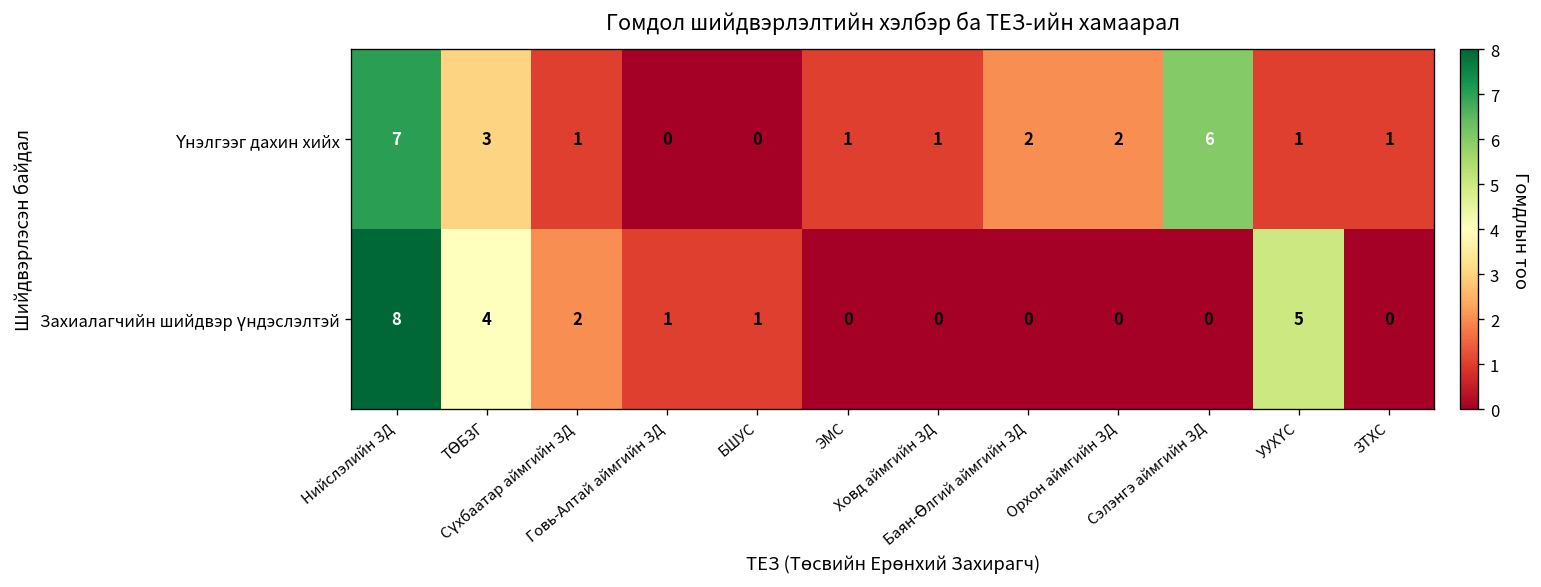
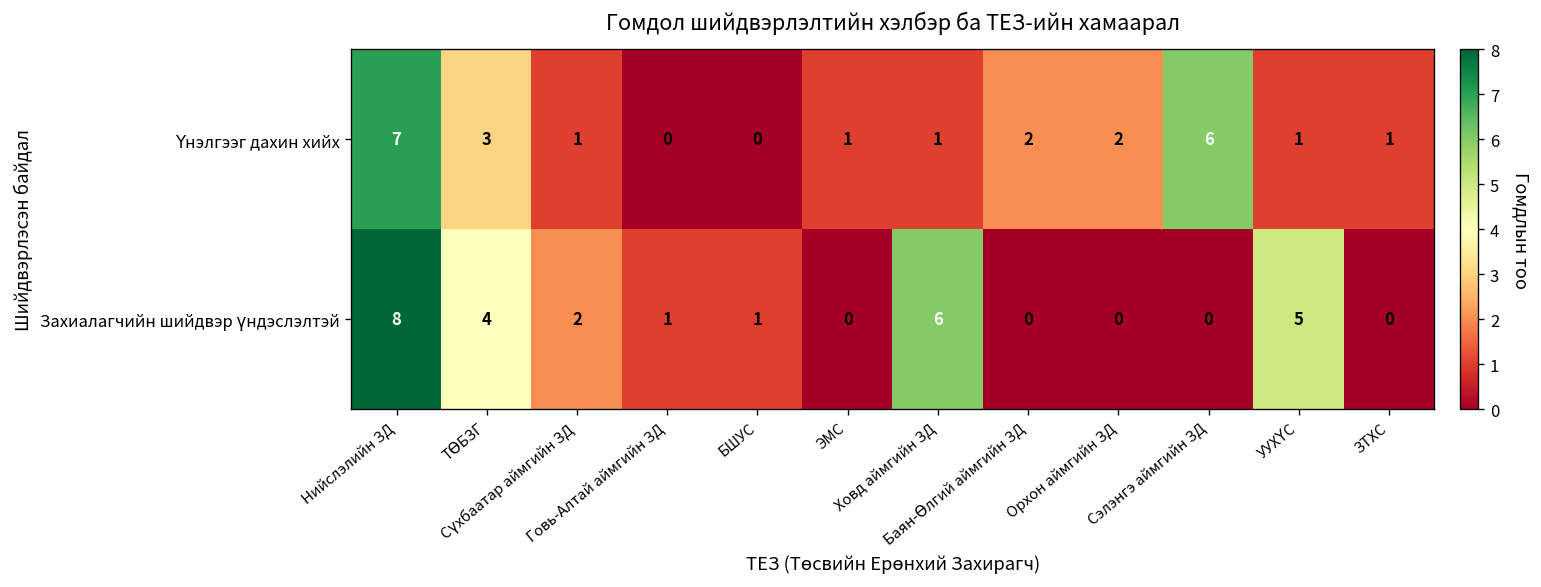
  {
    "Үнэлгээг дахин хийх": {
      "Нийслэлийн ЗД": 7,
      "ТӨБЗГ": 3,
      "Сүхбаатар аймгийн ЗД": 1,
      "Говь-Алтай аймгийн ЗД": 0,
      "БШУС": 0,
      "ЭМС": 1,
      "Ховд аймгийн ЗД": 1,
      "Баян-Өлгий аймгийн ЗД": 2,
      "Орхон аймгийн ЗД": 2,
      "Сэлэнгэ аймгийн ЗД": 6,
      "УУХҮС": 1,
      "ЗТХС": 1
    },
    "Захиалагчийн шийдвэр үндэслэлтэй": {
      "Нийслэлийн ЗД": 8,
      "ТӨБЗГ": 4,
      "Сүхбаатар аймгийн ЗД": 2,
      "Говь-Алтай аймгийн ЗД": 1,
      "БШУС": 1,
      "ЭМС": 0,
-     "Ховд аймгийн ЗД": 0,
+     "Ховд аймгийн ЗД": 6,
      "Баян-Өлгий аймгийн ЗД": 0,
      "Орхон аймгийн ЗД": 0,
      "Сэлэнгэ аймгийн ЗД": 0,
      "УУХҮС": 5,
      "ЗТХС": 0
    }
  }
